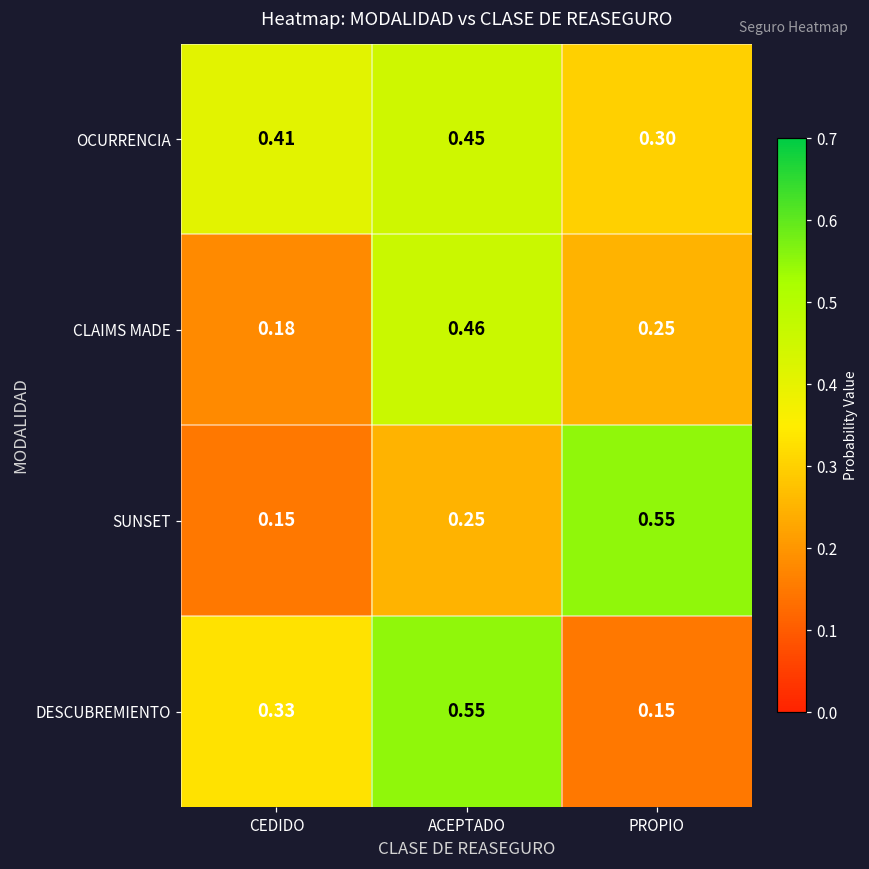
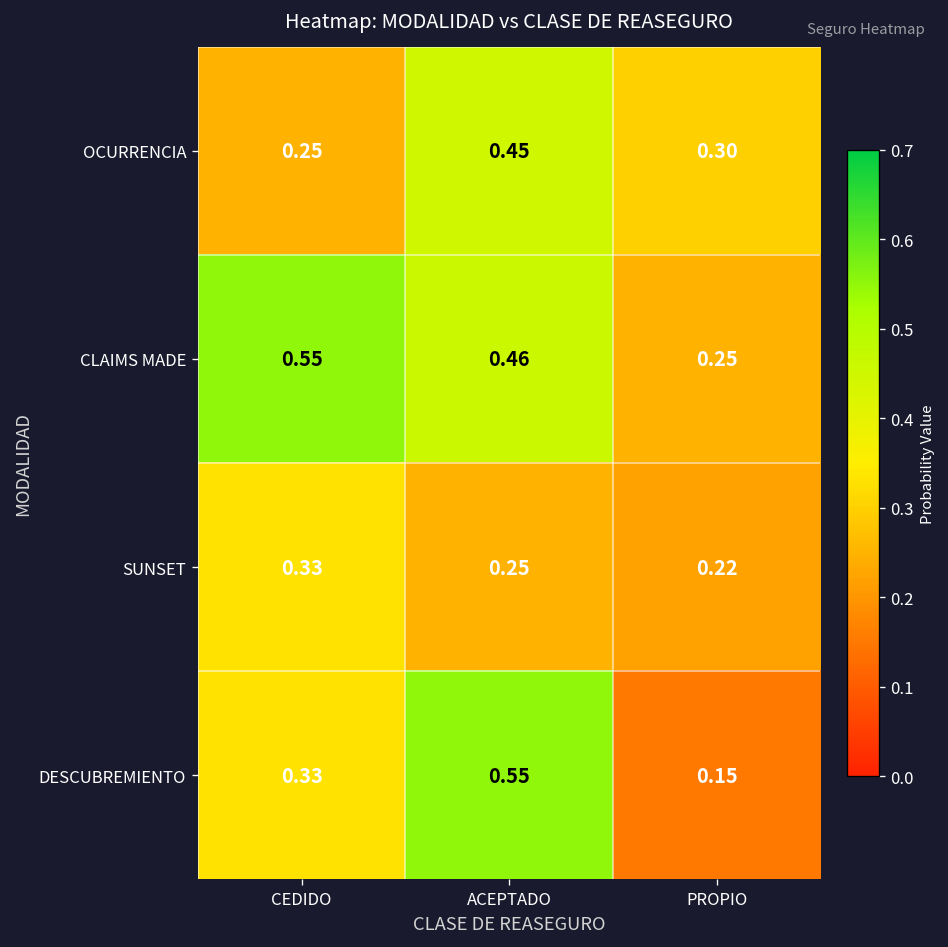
  {
    "OCURRENCIA": {
-     "CEDIDO": 0.41,
+     "CEDIDO": 0.25,
      "ACEPTADO": 0.45,
      "PROPIO": 0.30
    },
    "CLAIMS MADE": {
-     "CEDIDO": 0.18,
+     "CEDIDO": 0.55,
      "ACEPTADO": 0.46,
      "PROPIO": 0.25
    },
    "SUNSET": {
-     "CEDIDO": 0.15,
+     "CEDIDO": 0.33,
      "ACEPTADO": 0.25,
-     "PROPIO": 0.55
+     "PROPIO": 0.22
    },
    "DESCUBREMIENTO": {
      "CEDIDO": 0.33,
      "ACEPTADO": 0.55,
      "PROPIO": 0.15
    }
  }
